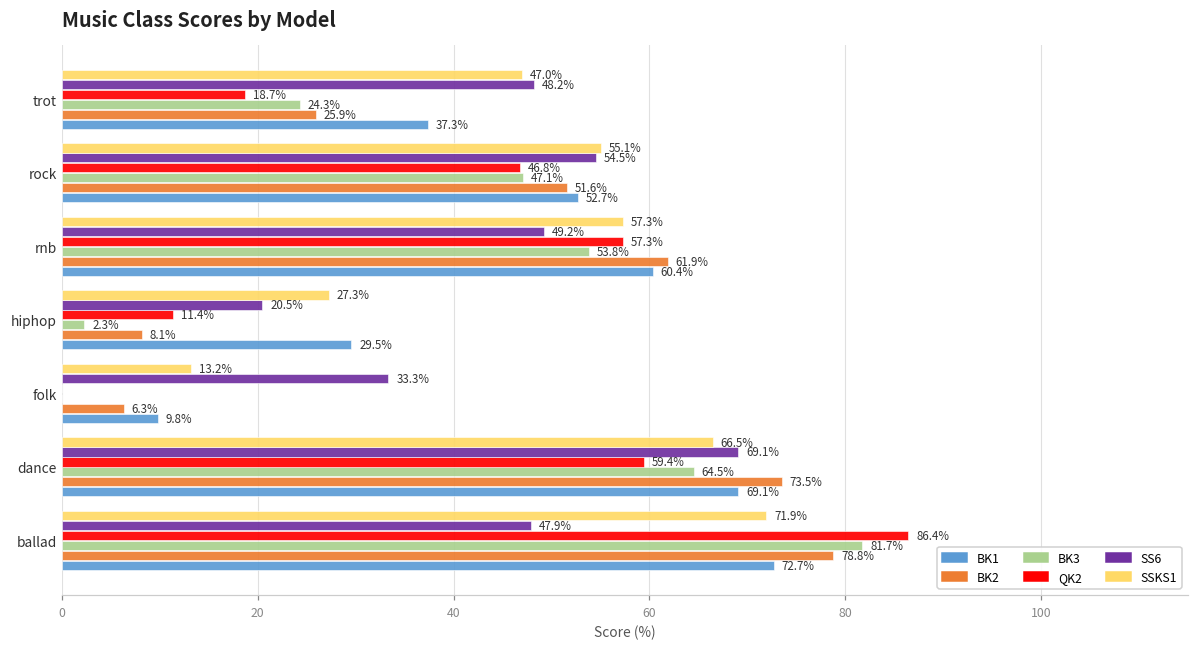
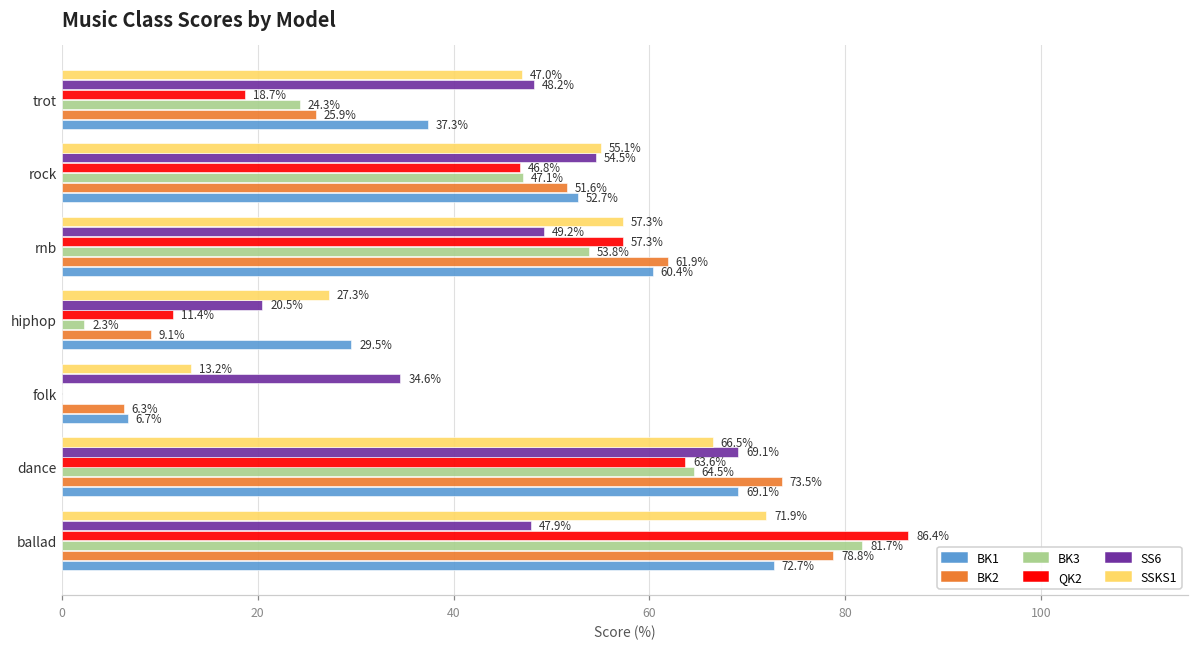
  {
    "BK1": {
      "trot": "37.3%",
      "rock": "52.7%",
      "rnb": "60.4%",
      "hiphop": "29.5%",
-     "folk": "9.8%",
+     "folk": "6.7%",
      "dance": "69.1%",
      "ballad": "72.7%"
    },
    "BK2": {
      "trot": "25.9%",
      "rock": "51.6%",
      "rnb": "61.9%",
-     "hiphop": "8.1%",
+     "hiphop": "9.1%",
      "folk": "6.3%",
      "dance": "73.5%",
      "ballad": "78.8%"
    },
    "BK3": {
      "trot": "24.3%",
      "rock": "47.1%",
      "rnb": "53.8%",
      "hiphop": "2.3%",
      "dance": "64.5%",
      "ballad": "81.7%"
    },
    "QK2": {
      "trot": "18.7%",
      "rock": "46.8%",
      "rnb": "57.3%",
      "hiphop": "11.4%",
-     "dance": "59.4%",
+     "dance": "63.6%",
      "ballad": "86.4%"
    },
    "SS6": {
      "trot": "48.2%",
      "rock": "54.5%",
      "rnb": "49.2%",
      "hiphop": "20.5%",
-     "folk": "33.3%",
+     "folk": "34.6%",
      "dance": "69.1%",
      "ballad": "47.9%"
    },
    "SSKS1": {
      "trot": "47.0%",
      "rock": "55.1%",
      "rnb": "57.3%",
      "hiphop": "27.3%",
      "folk": "13.2%",
      "dance": "66.5%",
      "ballad": "71.9%"
    }
  }
